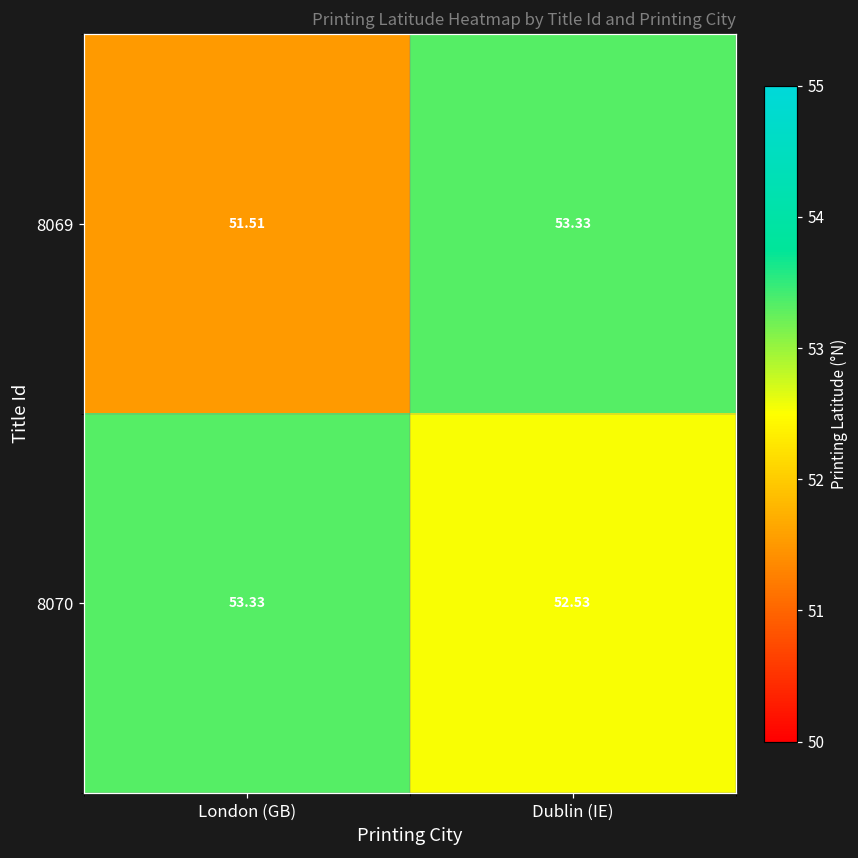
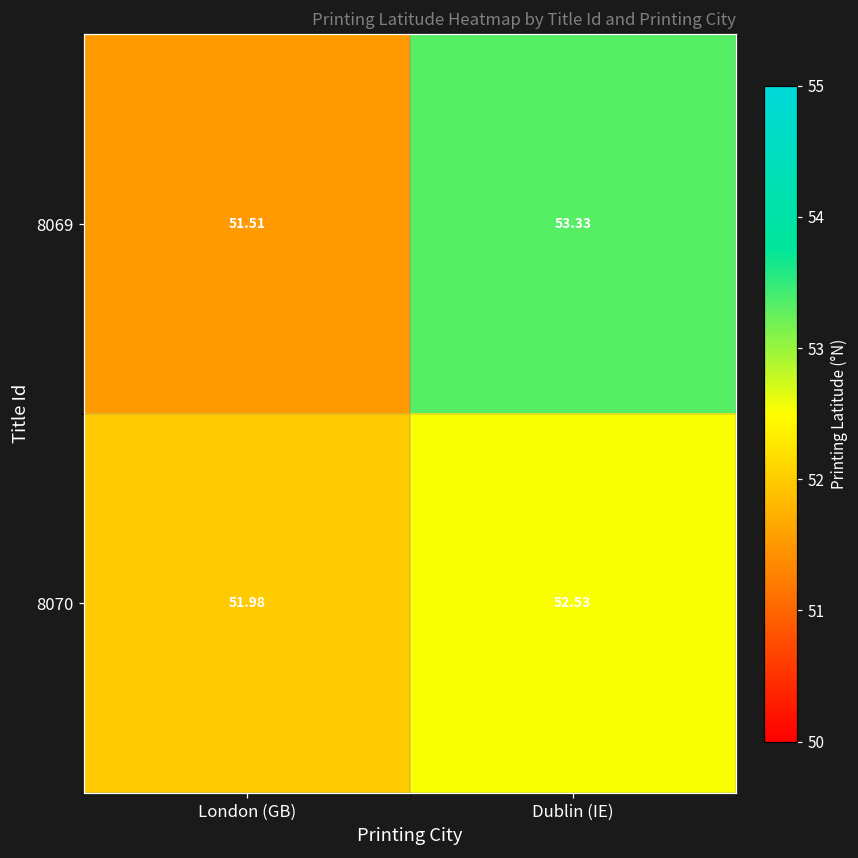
  {
    "8069": {
      "London (GB)": 51.51,
      "Dublin (IE)": 53.33
    },
    "8070": {
-     "London (GB)": 53.33,
+     "London (GB)": 51.98,
      "Dublin (IE)": 52.53
    }
  }
